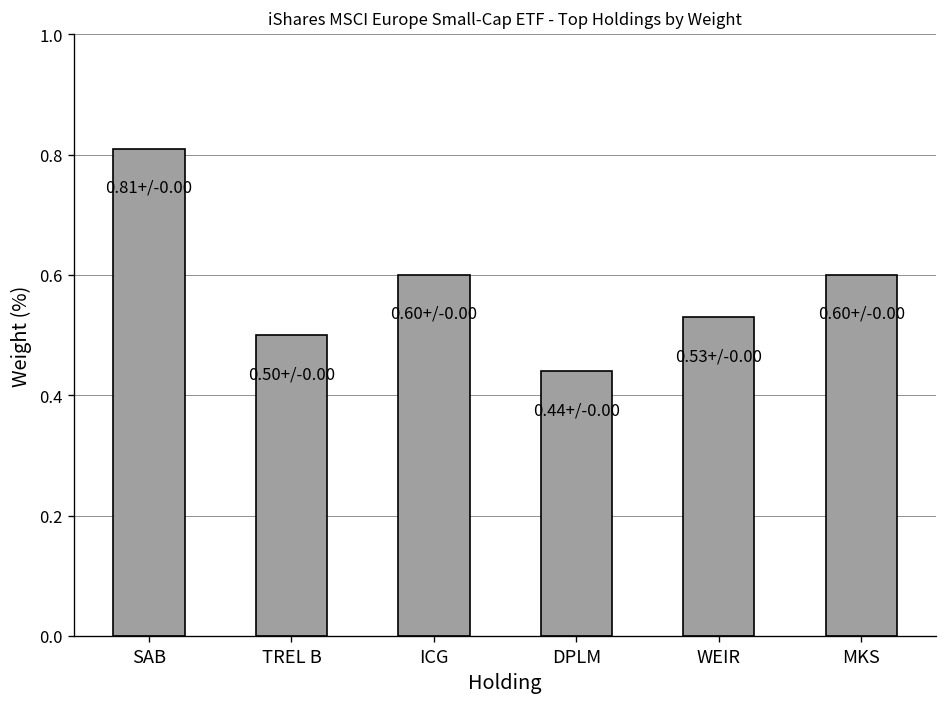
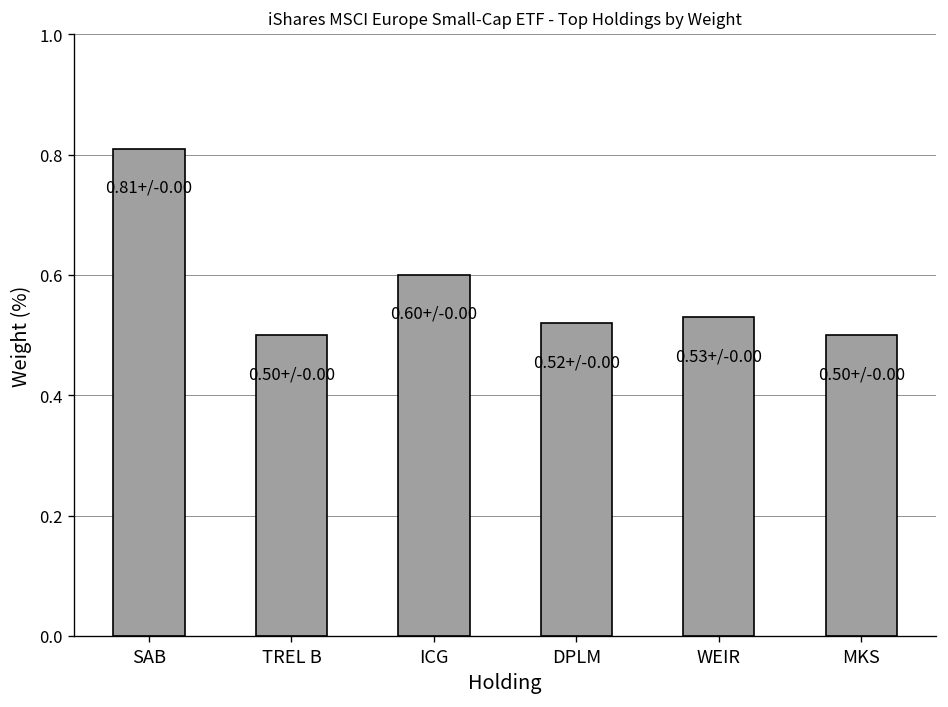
  {
    "SAB": "0.81+/",
    "TREL B": "0.50+/",
    "ICG": "0.60+/",
-   "DPLM": "0.44+/",
+   "DPLM": "0.52+/",
    "WEIR": "0.53+/",
-   "MKS": "0.60+/"
+   "MKS": "0.50+/"
  }
